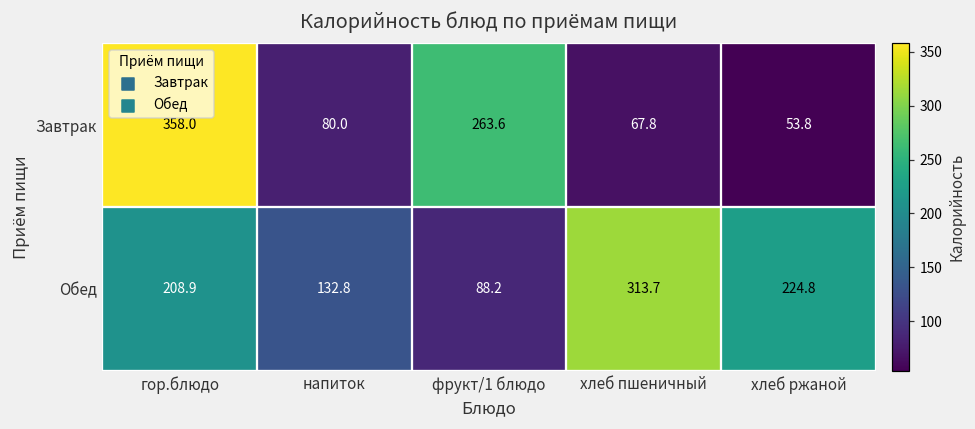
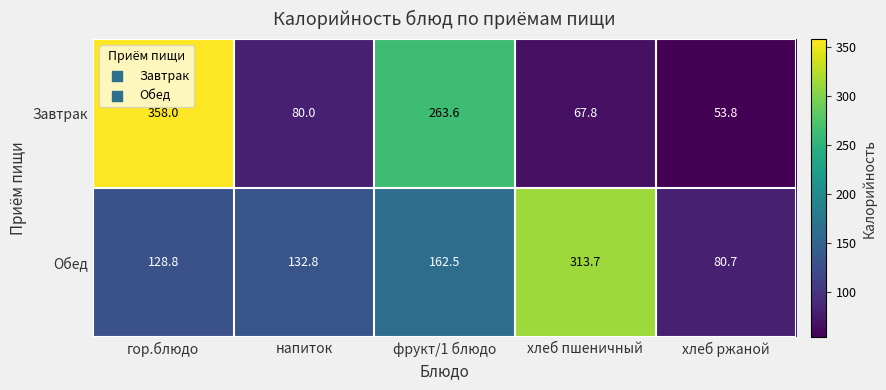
  {
    "Завтрак": {
      "гор.блюдо": 358.0,
      "напиток": 80.0,
      "фрукт/1 блюдо": 263.6,
      "хлеб пшеничный": 67.8,
      "хлеб ржаной": 53.8
    },
    "Обед": {
-     "гор.блюдо": 208.9,
+     "гор.блюдо": 128.8,
      "напиток": 132.8,
-     "фрукт/1 блюдо": 88.2,
+     "фрукт/1 блюдо": 162.5,
      "хлеб пшеничный": 313.7,
-     "хлеб ржаной": 224.8
+     "хлеб ржаной": 80.7
    }
  }
